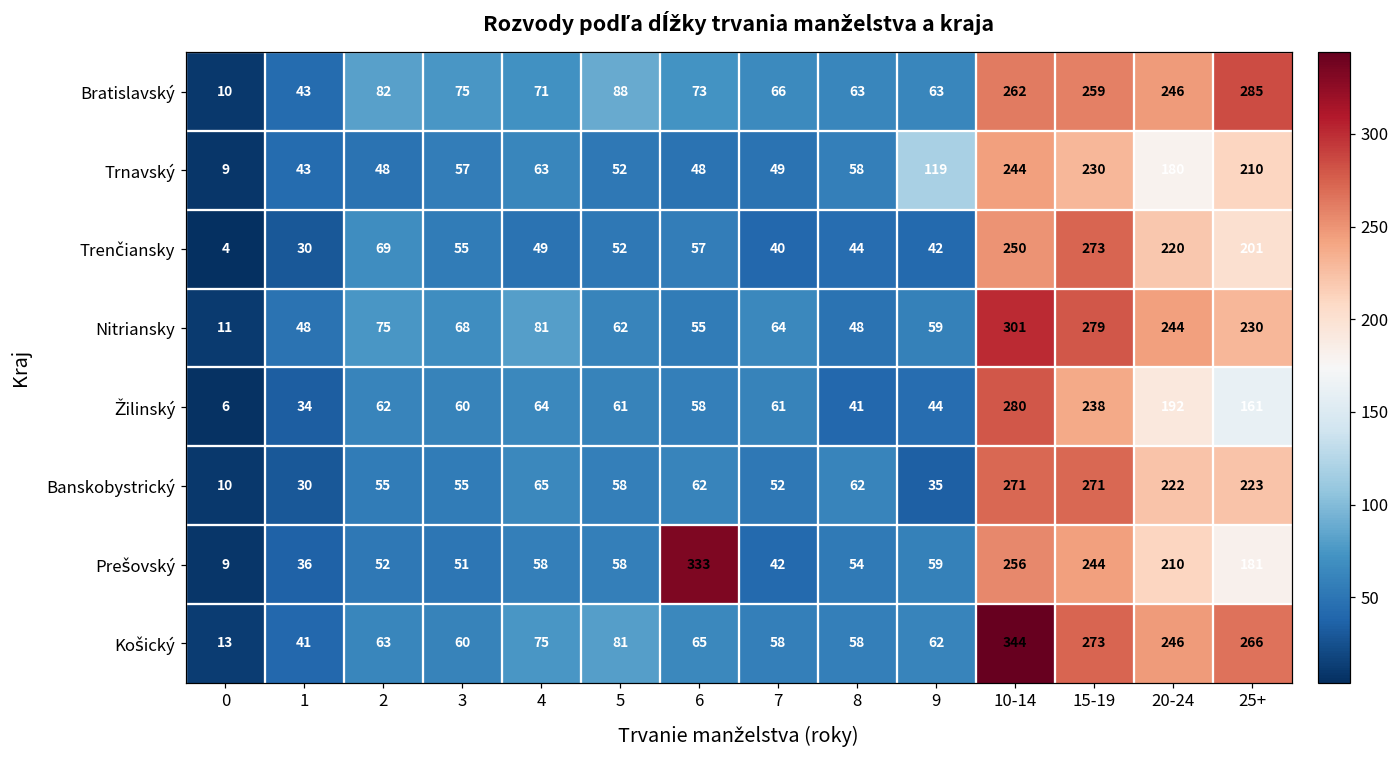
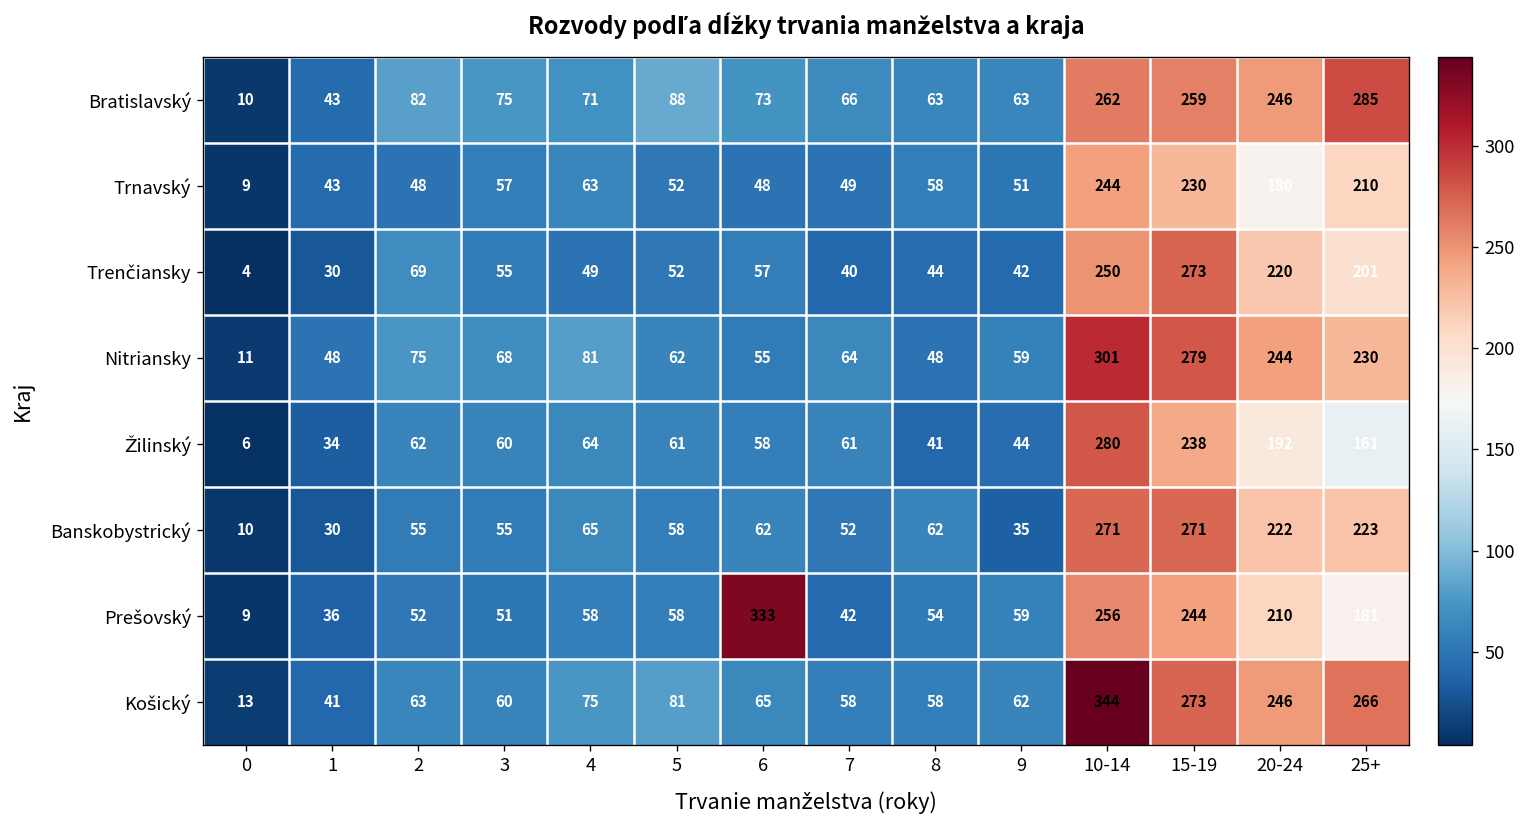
  {
    "Bratislavský": {
      "0": 10,
      "1": 43,
      "2": 82,
      "3": 75,
      "4": 71,
      "5": 88,
      "6": 73,
      "7": 66,
      "8": 63,
      "9": 63,
      "10-14": 262,
      "15-19": 259,
      "20-24": 246,
      "25+": 285
    },
    "Trnavský": {
      "0": 9,
      "1": 43,
      "2": 48,
      "3": 57,
      "4": 63,
      "5": 52,
      "6": 48,
      "7": 49,
      "8": 58,
-     "9": 119,
+     "9": 51,
      "10-14": 244,
      "15-19": 230,
      "25+": 210
    },
    "Trenčiansky": {
      "0": 4,
      "1": 30,
      "2": 69,
      "3": 55,
      "4": 49,
      "5": 52,
      "6": 57,
      "7": 40,
      "8": 44,
      "9": 42,
      "10-14": 250,
      "15-19": 273,
      "20-24": 220
    },
    "Nitriansky": {
      "0": 11,
      "1": 48,
      "2": 75,
      "3": 68,
      "4": 81,
      "5": 62,
      "6": 55,
      "7": 64,
      "8": 48,
      "9": 59,
      "10-14": 301,
      "15-19": 279,
      "20-24": 244,
      "25+": 230
    },
    "Žilinský": {
      "0": 6,
      "1": 34,
      "2": 62,
      "3": 60,
      "4": 64,
      "5": 61,
      "6": 58,
      "7": 61,
      "8": 41,
      "9": 44,
      "10-14": 280,
      "15-19": 238
    },
    "Banskobystrický": {
      "0": 10,
      "1": 30,
      "2": 55,
      "3": 55,
      "4": 65,
      "5": 58,
      "6": 62,
      "7": 52,
      "8": 62,
      "9": 35,
      "10-14": 271,
      "15-19": 271,
      "20-24": 222,
      "25+": 223
    },
    "Prešovský": {
      "0": 9,
      "1": 36,
      "2": 52,
      "3": 51,
      "4": 58,
      "5": 58,
      "6": 333,
      "7": 42,
      "8": 54,
      "9": 59,
      "10-14": 256,
      "15-19": 244,
      "20-24": 210
    },
    "Košický": {
      "0": 13,
      "1": 41,
      "2": 63,
      "3": 60,
      "4": 75,
      "5": 81,
      "6": 65,
      "7": 58,
      "8": 58,
      "9": 62,
      "10-14": 344,
      "15-19": 273,
      "20-24": 246,
      "25+": 266
    }
  }
